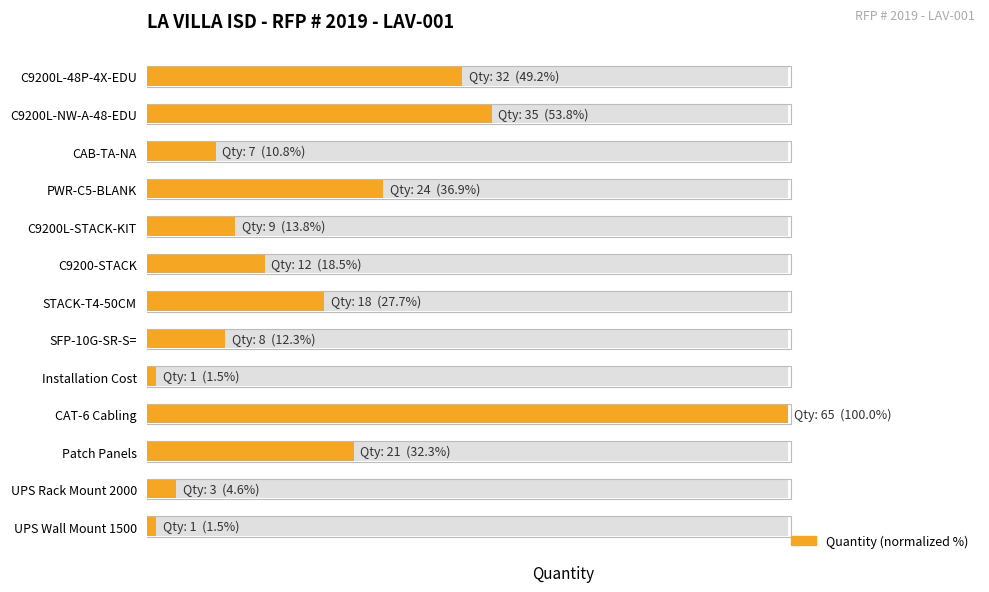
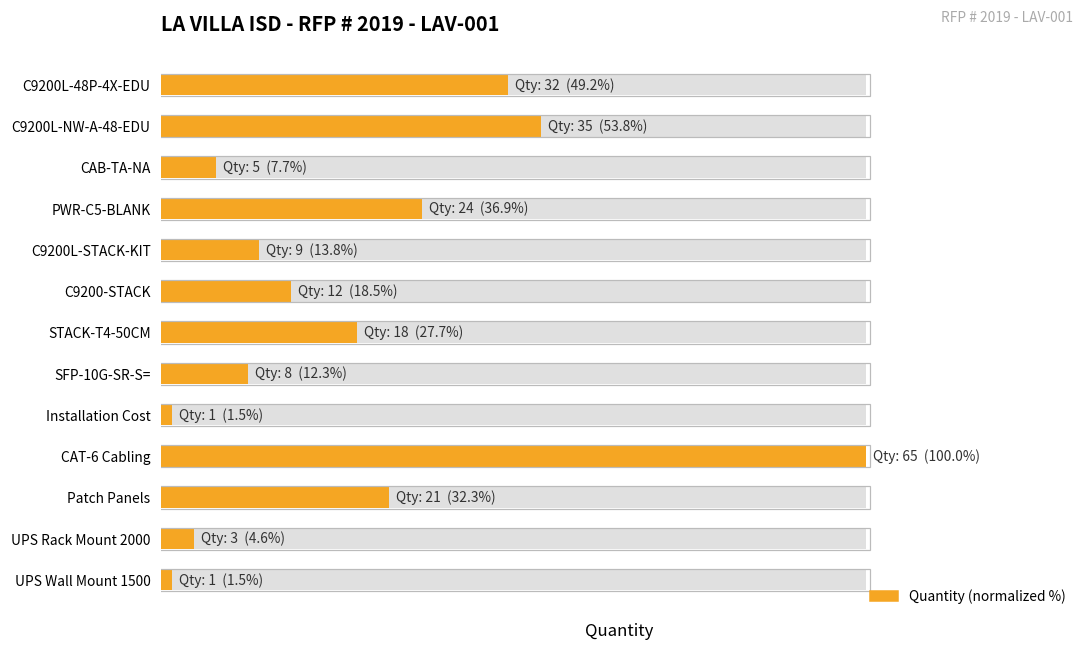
  {
    "Quantity (normalized %)": {
-     "CAB-TA-NA": "7 (10.8%)",
+     "CAB-TA-NA": "5 (7.7%)",
      "CAT-6 Cabling": "(100.0%)"
    }
  }
